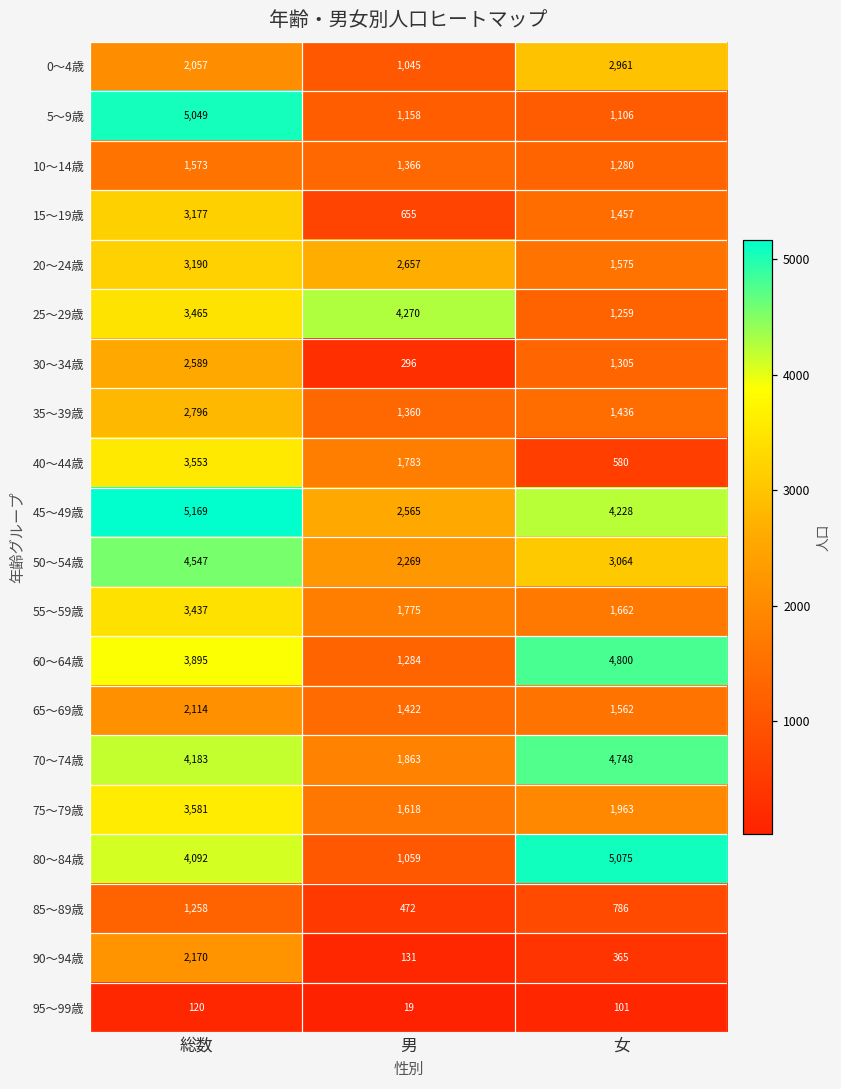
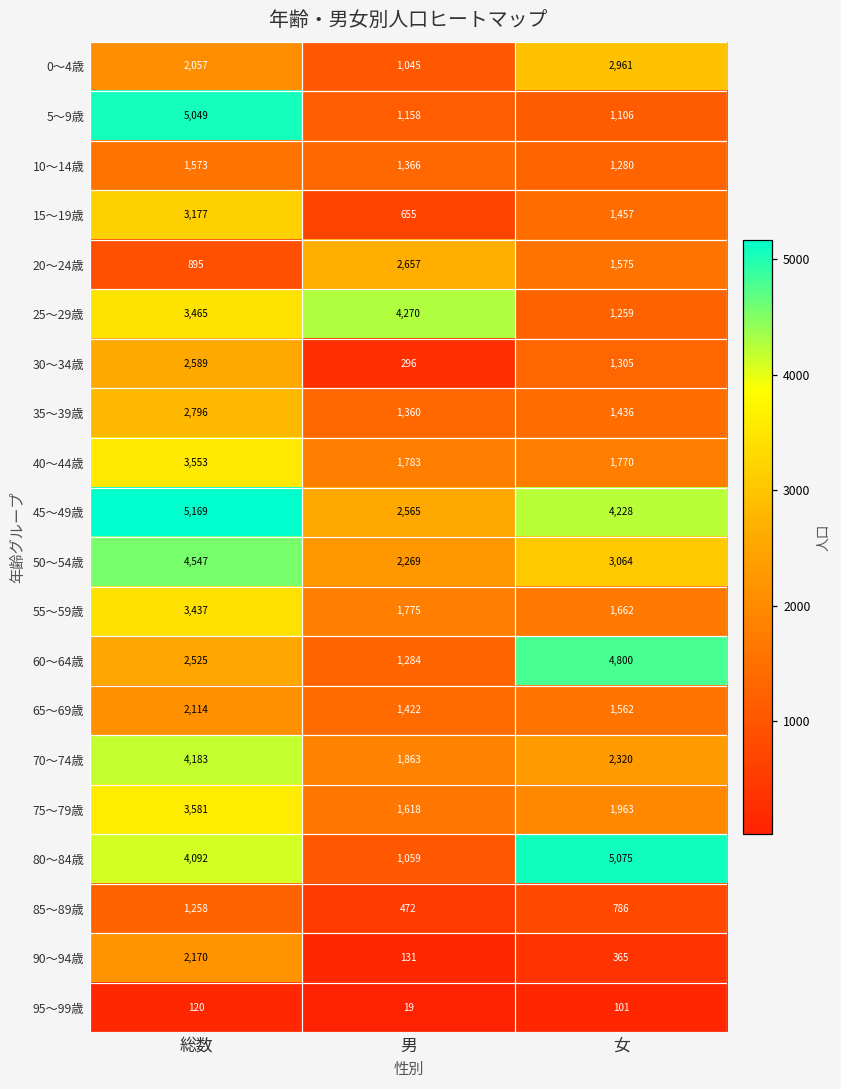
  {
    "0～4歳": {
      "総数": "2,057",
      "男": "1,045",
      "女": "2,961"
    },
    "5～9歳": {
      "総数": "5,049",
      "男": "1,158",
      "女": "1,106"
    },
    "10～14歳": {
      "総数": "1,573",
      "男": "1,366",
      "女": "1,280"
    },
    "15～19歳": {
      "総数": "3,177",
      "男": "655",
      "女": "1,457"
    },
    "20～24歳": {
-     "総数": "3,190",
+     "総数": "895",
      "男": "2,657",
      "女": "1,575"
    },
    "25～29歳": {
      "総数": "3,465",
      "男": "4,270",
      "女": "1,259"
    },
    "30～34歳": {
      "総数": "2,589",
      "男": "296",
      "女": "1,305"
    },
    "35～39歳": {
      "総数": "2,796",
      "男": "1,360",
      "女": "1,436"
    },
    "40～44歳": {
      "総数": "3,553",
      "男": "1,783",
-     "女": "580"
+     "女": "1,770"
    },
    "45～49歳": {
      "総数": "5,169",
      "男": "2,565",
      "女": "4,228"
    },
    "50～54歳": {
      "総数": "4,547",
      "男": "2,269",
      "女": "3,064"
    },
    "55～59歳": {
      "総数": "3,437",
      "男": "1,775",
      "女": "1,662"
    },
    "60～64歳": {
-     "総数": "3,895",
+     "総数": "2,525",
      "男": "1,284",
      "女": "4,800"
    },
    "65～69歳": {
      "総数": "2,114",
      "男": "1,422",
      "女": "1,562"
    },
    "70～74歳": {
      "総数": "4,183",
      "男": "1,863",
-     "女": "4,748"
+     "女": "2,320"
    },
    "75～79歳": {
      "総数": "3,581",
      "男": "1,618",
      "女": "1,963"
    },
    "80～84歳": {
      "総数": "4,092",
      "男": "1,059",
      "女": "5,075"
    },
    "85～89歳": {
      "総数": "1,258",
      "男": "472",
      "女": "786"
    },
    "90～94歳": {
      "総数": "2,170",
      "男": "131",
      "女": "365"
    },
    "95～99歳": {
      "総数": "120",
      "男": "19",
      "女": "101"
    }
  }
